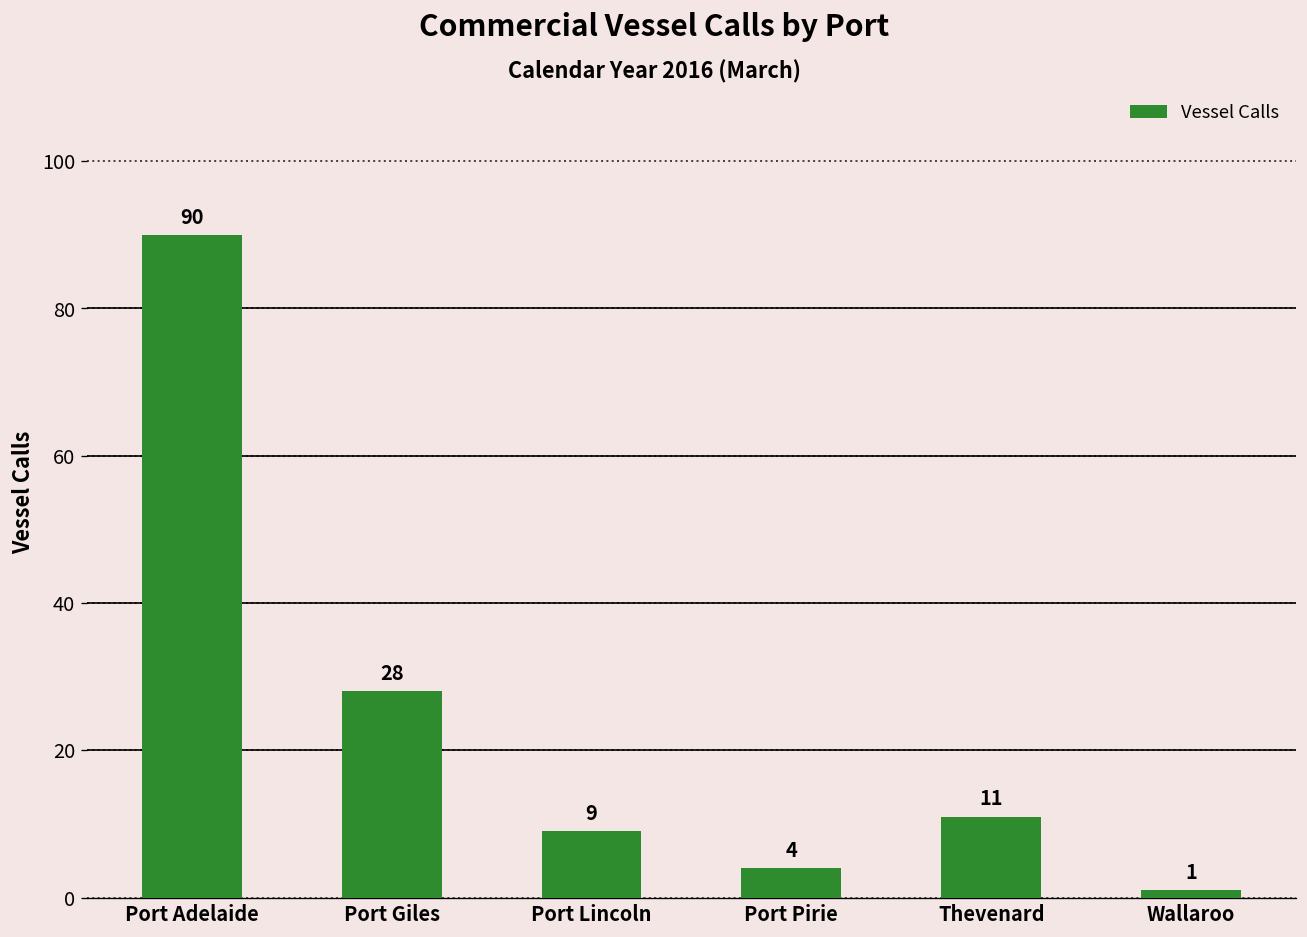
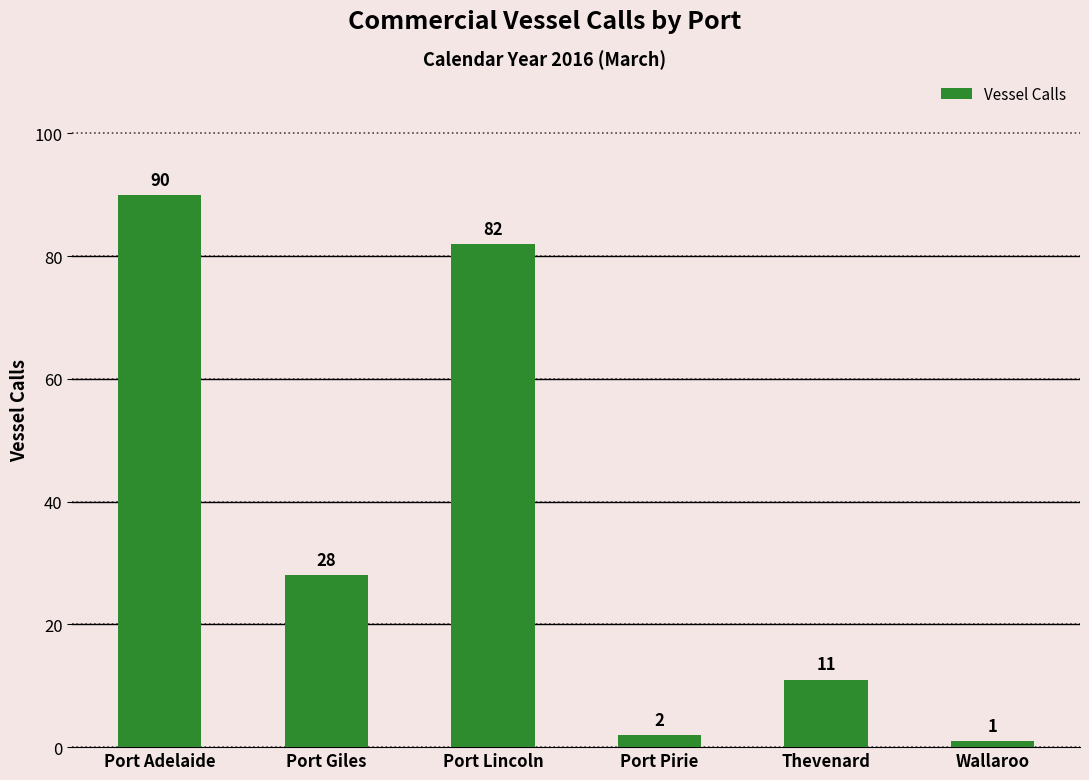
  {
    "Port Adelaide": 90,
    "Port Giles": 28,
-   "Port Lincoln": 9,
-   "Port Pirie": 4,
+   "Port Lincoln": 82,
+   "Port Pirie": 2,
    "Thevenard": 11,
    "Wallaroo": 1
  }
